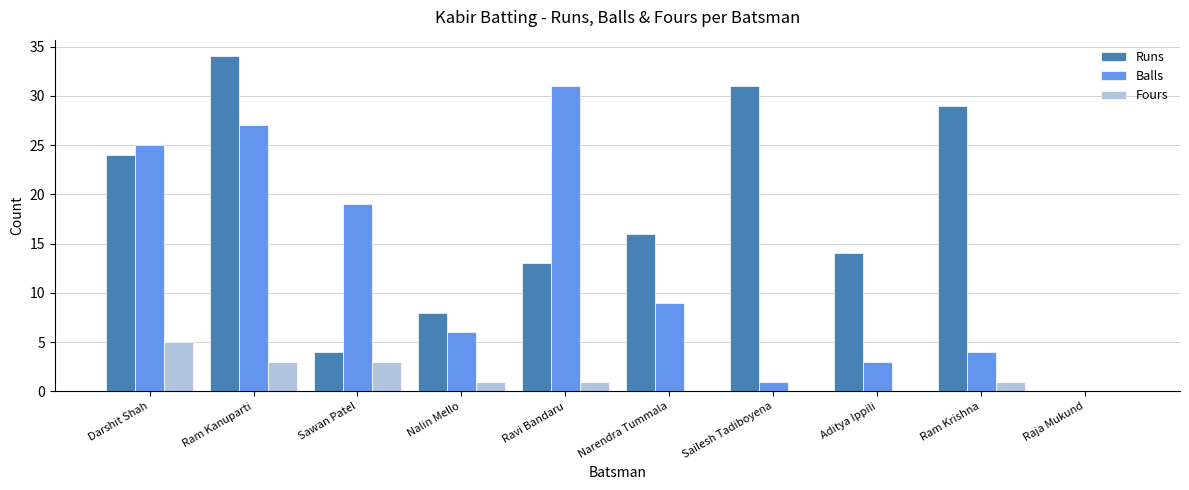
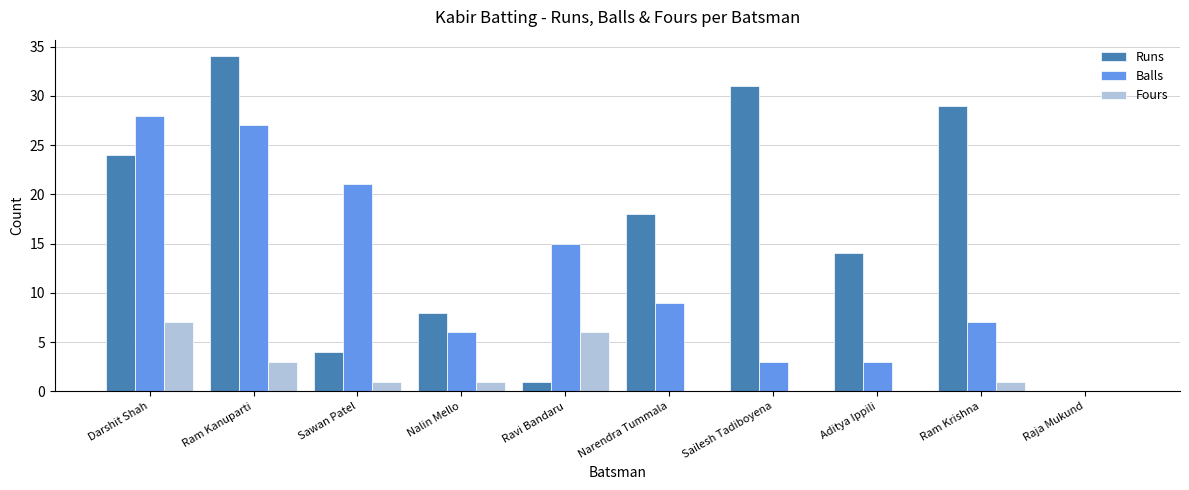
  {
    "Runs": {
      "Darshit Shah": 24,
      "Ram Kanuparti": 34,
      "Sawan Patel": 4,
      "Nalin Mello": 8,
-     "Ravi Bandaru": 13,
-     "Narendra Tummala": 16,
+     "Ravi Bandaru": 1,
+     "Narendra Tummala": 18,
      "Sailesh Tadiboyena": 31,
      "Aditya Ippili": 14,
      "Ram Krishna": 29,
      "Raja Mukund": 0
    },
    "Balls": {
-     "Darshit Shah": 25,
+     "Darshit Shah": 28,
      "Ram Kanuparti": 27,
-     "Sawan Patel": 19,
+     "Sawan Patel": 21,
      "Nalin Mello": 6,
-     "Ravi Bandaru": 31,
+     "Ravi Bandaru": 15,
      "Narendra Tummala": 9,
-     "Sailesh Tadiboyena": 1,
+     "Sailesh Tadiboyena": 3,
      "Aditya Ippili": 3,
-     "Ram Krishna": 4,
+     "Ram Krishna": 7,
      "Raja Mukund": 0
    },
    "Fours": {
-     "Darshit Shah": 5,
+     "Darshit Shah": 7,
      "Ram Kanuparti": 3,
-     "Sawan Patel": 3,
+     "Sawan Patel": 1,
      "Nalin Mello": 1,
-     "Ravi Bandaru": 1,
+     "Ravi Bandaru": 6,
      "Narendra Tummala": 0,
      "Sailesh Tadiboyena": 0,
      "Aditya Ippili": 0,
      "Ram Krishna": 1,
      "Raja Mukund": 0
    }
  }
